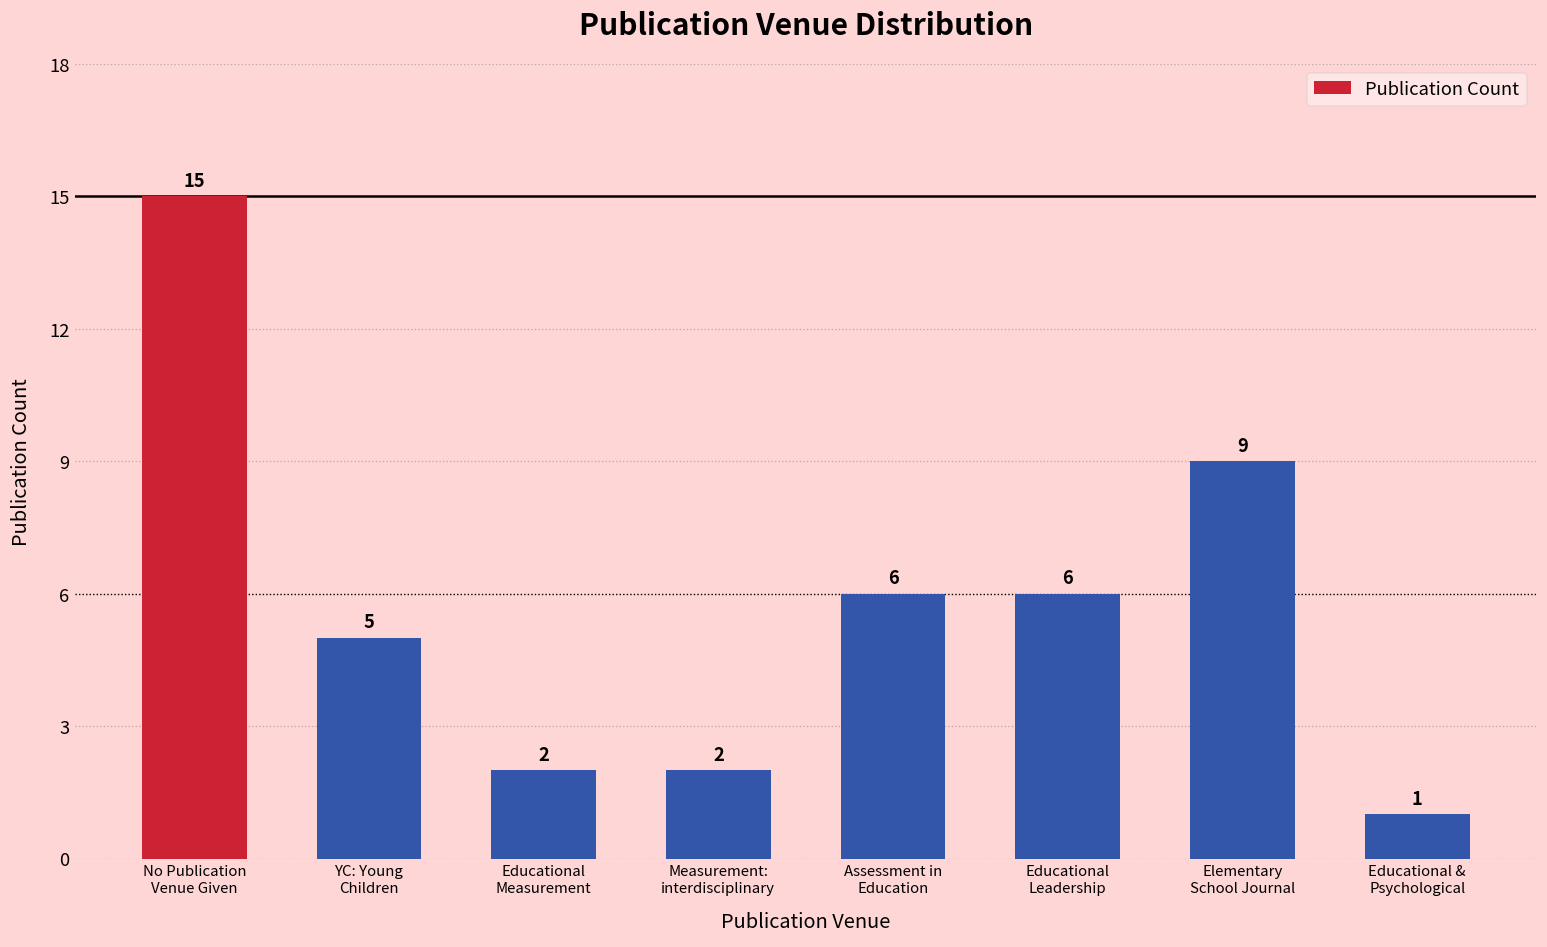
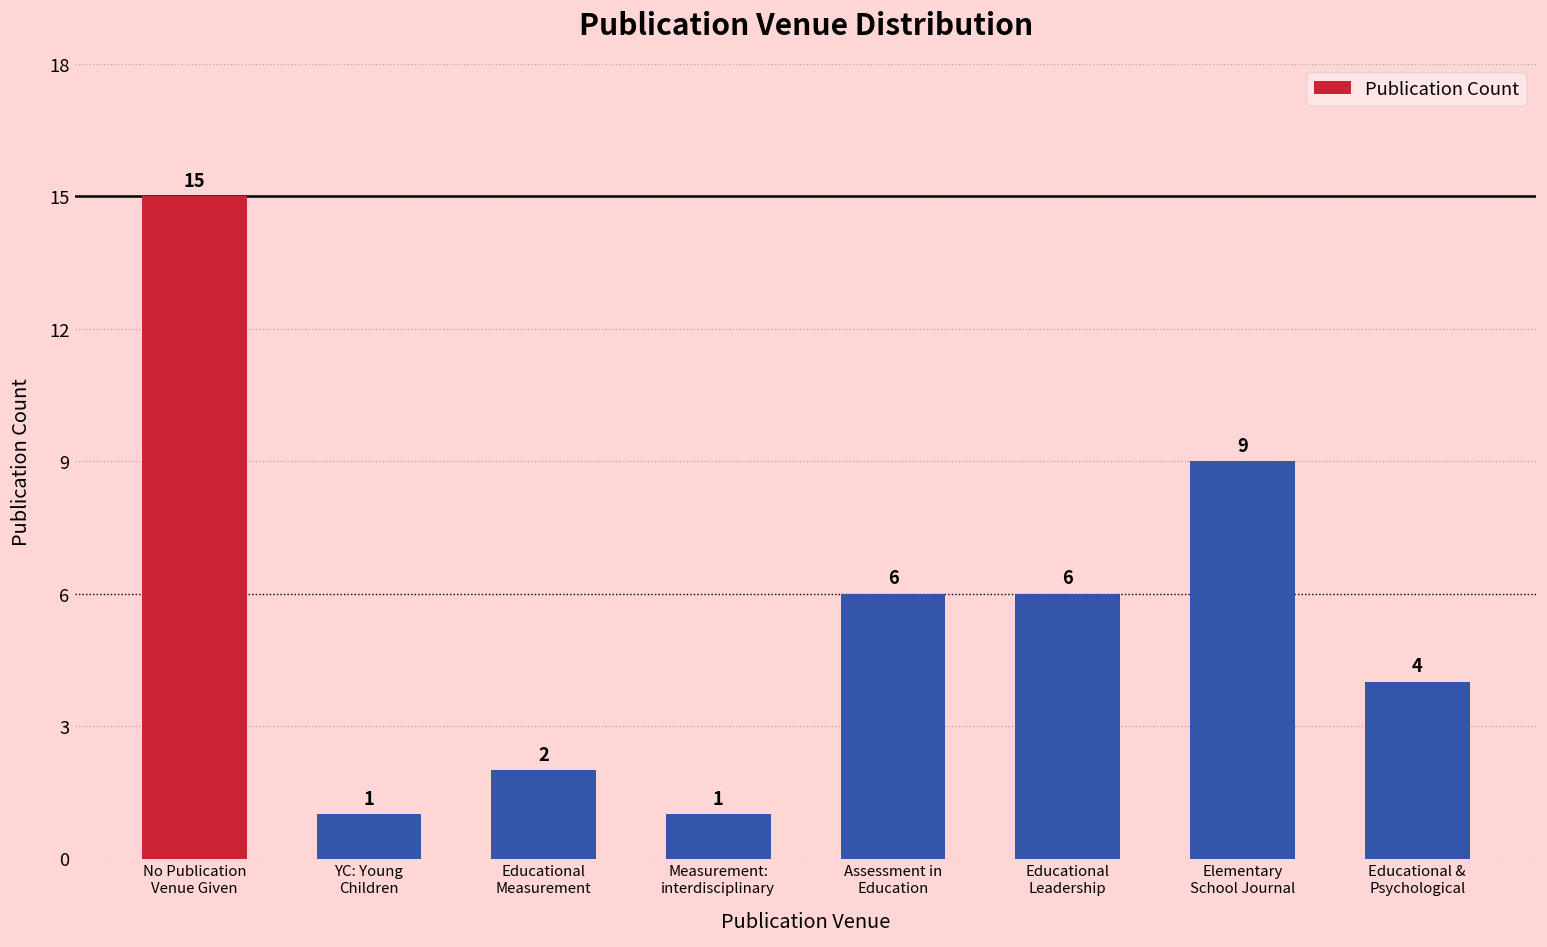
  {
    "No Publication Venue Given": 15,
-   "YC: Young Children": 5,
+   "YC: Young Children": 1,
    "Educational Measurement": 2,
-   "Measurement: interdisciplinary": 2,
+   "Measurement: interdisciplinary": 1,
    "Assessment in Education": 6,
    "Educational Leadership": 6,
    "Elementary School Journal": 9,
-   "Educational & Psychological": 1
+   "Educational & Psychological": 4
  }
